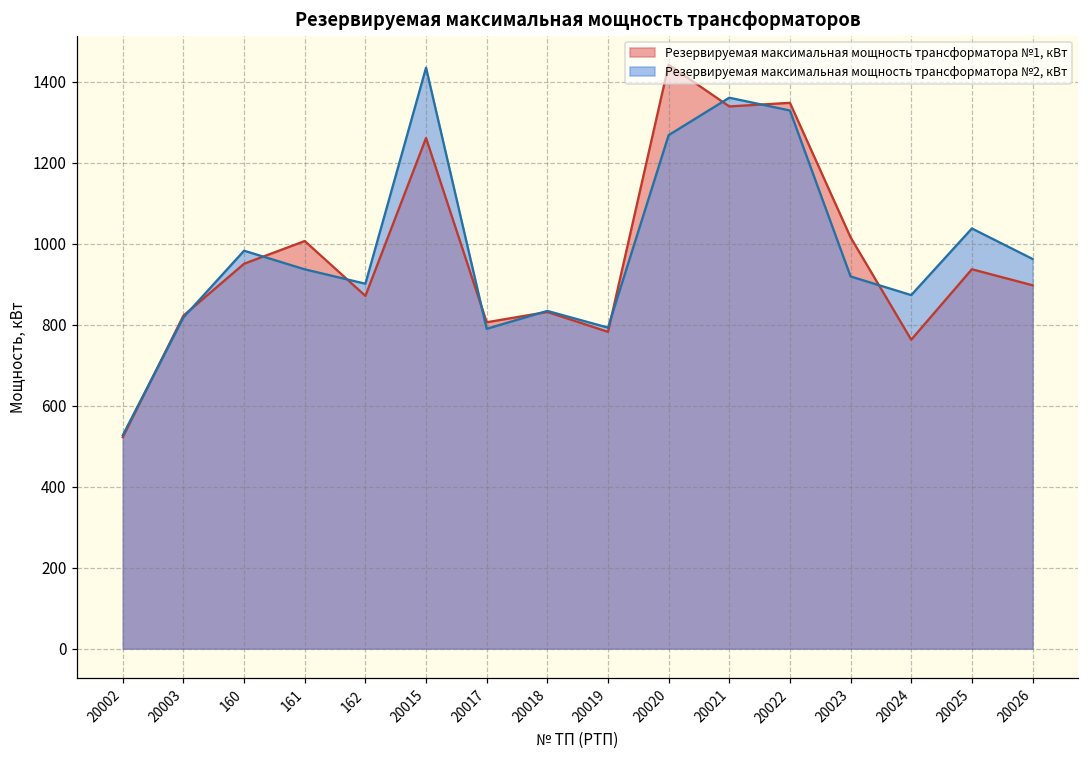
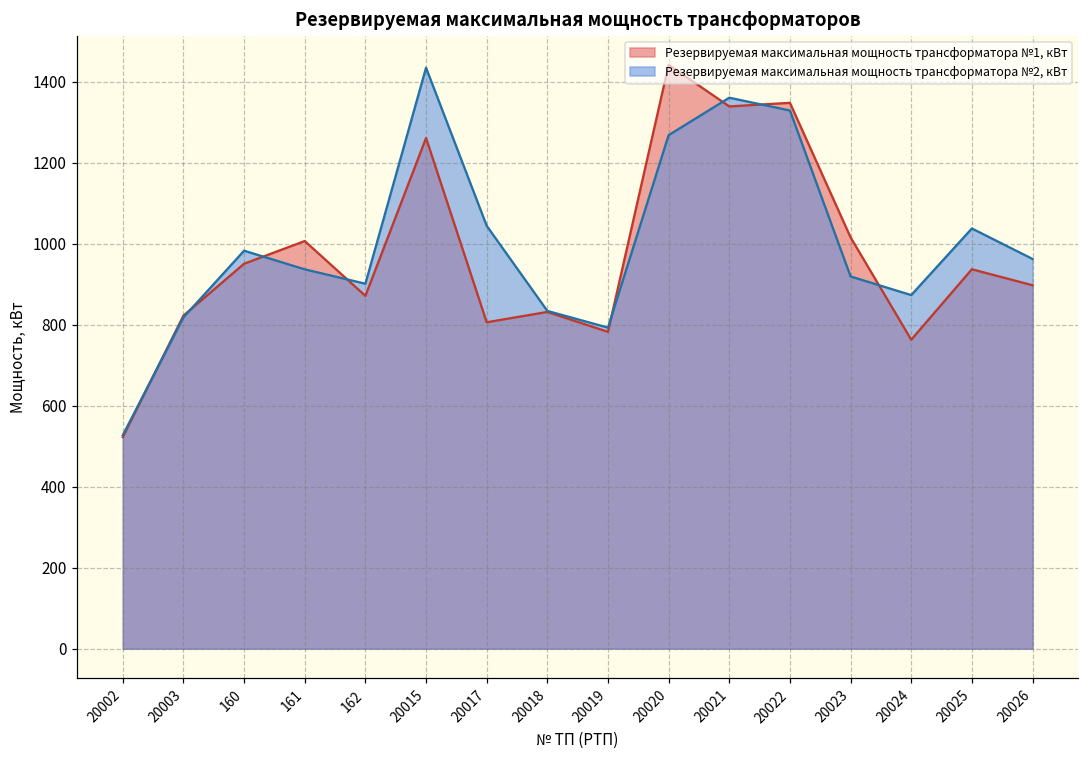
  {
    "Резервируемая максимальная мощность трансформатора №1, кВт": {
      "160": 950,
      "161": 1010,
      "162": 870,
      "20015": 1260,
      "20017": 810,
      "20019": 780,
      "20021": 1340,
      "20022": 1350,
      "20023": 1020,
      "20024": 760,
      "20025": 940,
      "20026": 900
    },
    "Резервируемая максимальная мощность трансформатора №2, кВт": {
      "160": 980,
      "161": 940,
      "162": 900,
      "20015": 1430,
-     "20017": 790,
+     "20017": 1040,
      "20019": 790,
      "20020": 1270,
      "20021": 1360,
      "20022": 1330,
      "20023": 920,
      "20024": 870,
      "20025": 1040,
      "20026": 960
    }
  }
